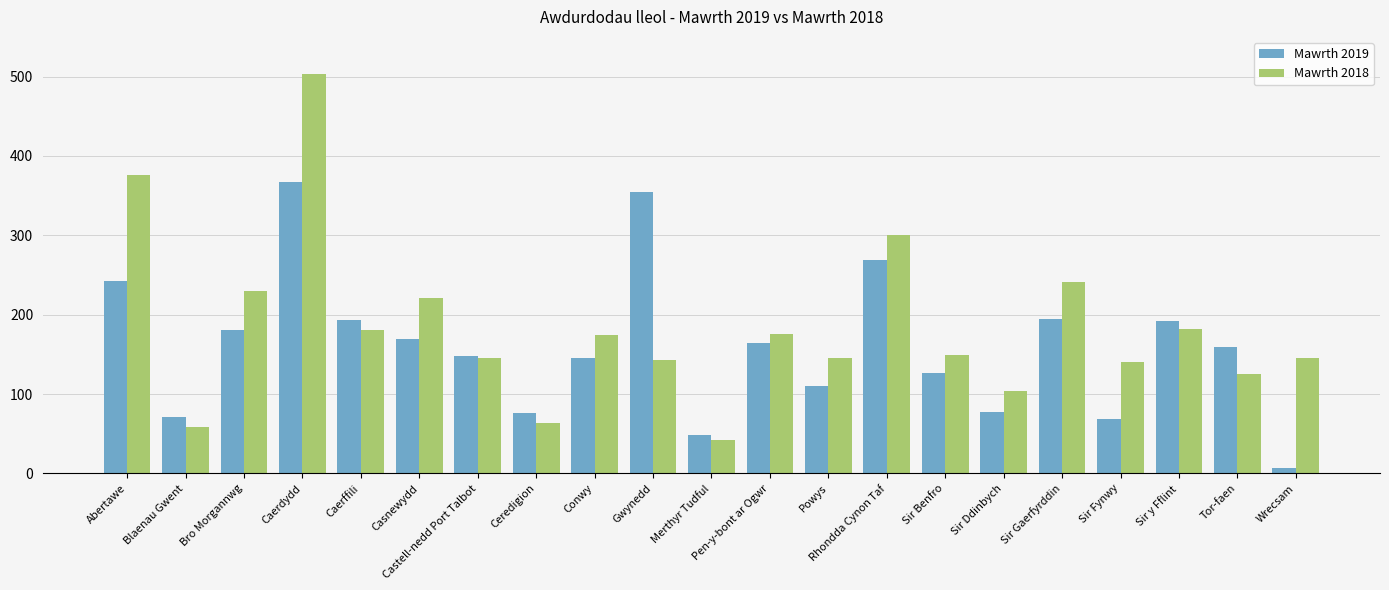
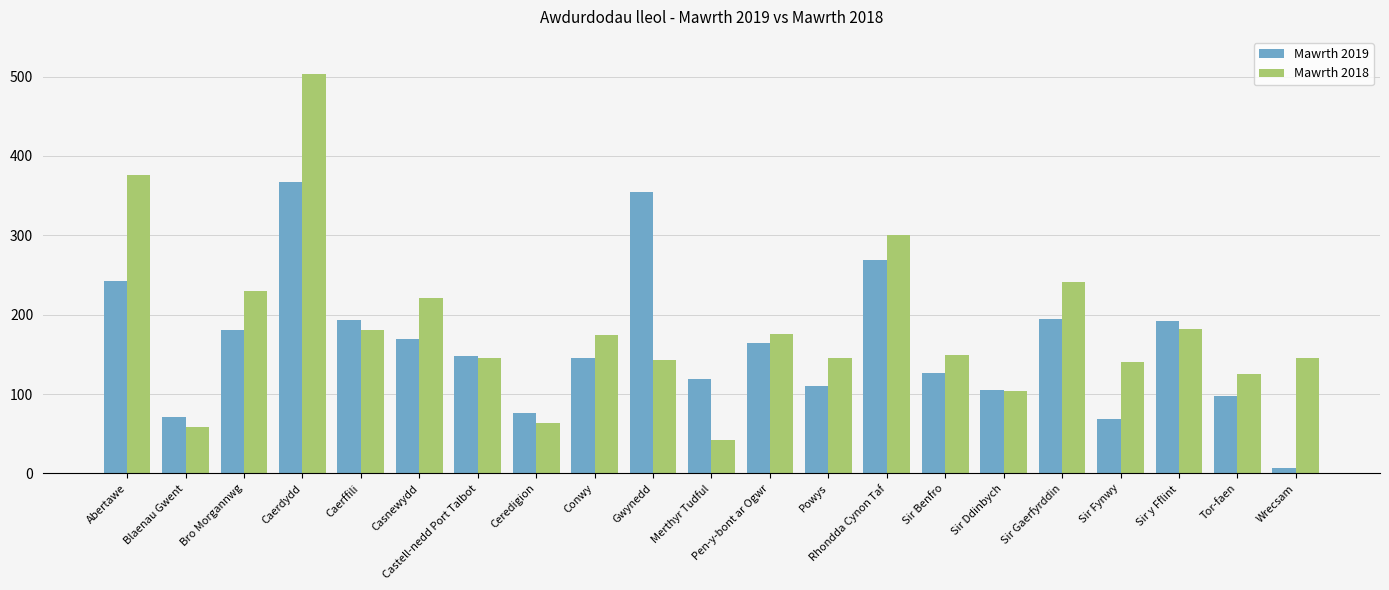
  {
    "Mawrth 2019": {
      "Abertawe": 240,
      "Blaenau Gwent": 70,
      "Bro Morgannwg": 180,
      "Caerdydd": 370,
      "Caerffili": 190,
      "Casnewydd": 170,
      "Castell-nedd Port Talbot": 150,
      "Ceredigion": 80,
      "Conwy": 150,
      "Gwynedd": 350,
-     "Merthyr Tudful": 50,
+     "Merthyr Tudful": 120,
      "Pen-y-bont ar Ogwr": 160,
      "Powys": 110,
      "Rhondda Cynon Taf": 270,
      "Sir Benfro": 130,
-     "Sir Ddinbych": 80,
+     "Sir Ddinbych": 110,
      "Sir Gaerfyrddin": 200,
      "Sir Fynwy": 70,
      "Sir y Fflint": 190,
-     "Tor-faen": 160,
+     "Tor-faen": 100,
      "Wrecsam": 10
    },
    "Mawrth 2018": {
      "Abertawe": 380,
      "Blaenau Gwent": 60,
      "Bro Morgannwg": 230,
      "Caerdydd": 500,
      "Caerffili": 180,
      "Casnewydd": 220,
      "Castell-nedd Port Talbot": 150,
      "Ceredigion": 60,
      "Conwy": 180,
      "Gwynedd": 140,
      "Merthyr Tudful": 40,
      "Pen-y-bont ar Ogwr": 180,
      "Powys": 150,
      "Rhondda Cynon Taf": 300,
      "Sir Benfro": 150,
      "Sir Ddinbych": 100,
      "Sir Gaerfyrddin": 240,
      "Sir Fynwy": 140,
      "Sir y Fflint": 180,
      "Tor-faen": 130,
      "Wrecsam": 150
    }
  }
